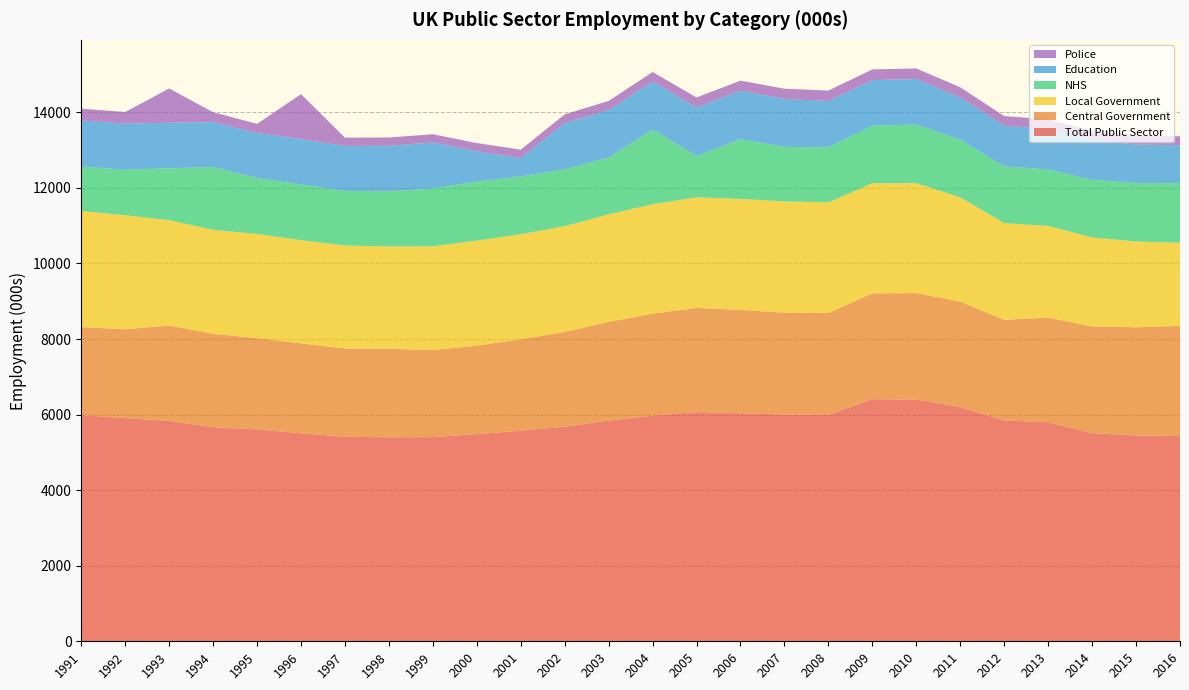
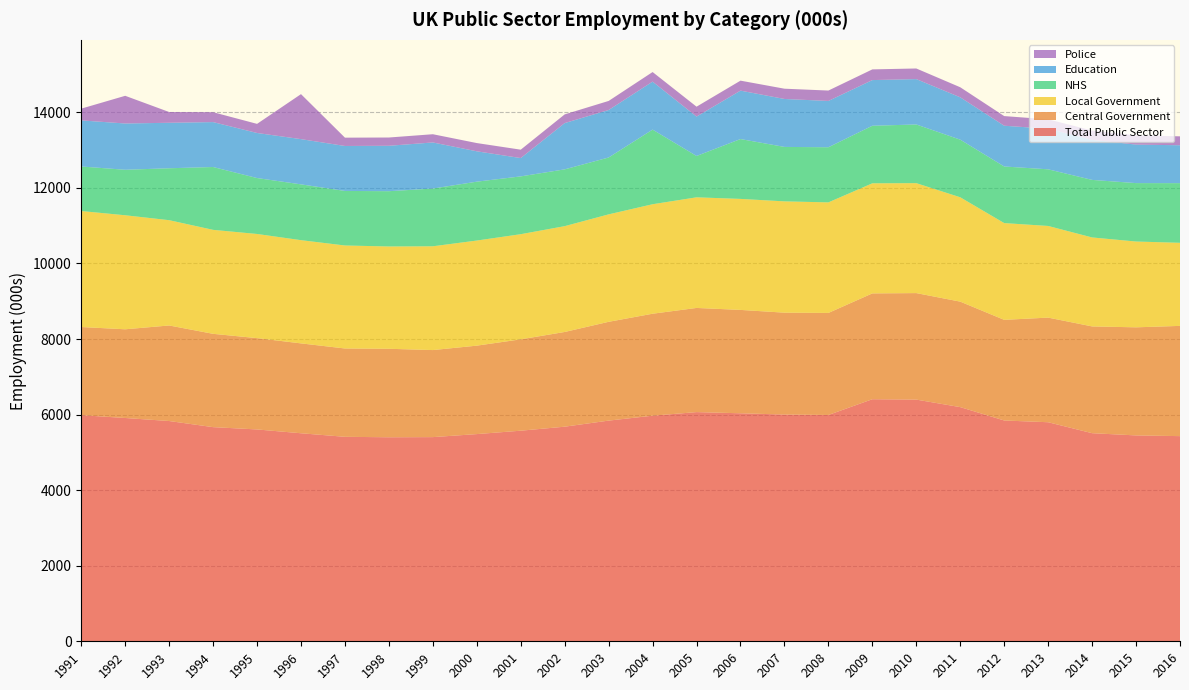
  {
    "Local Government": {
      "1991": 3100,
      "1992": 3000,
      "1993": 2800,
      "1994": 2800,
      "1995": 2800,
      "1996": 2700,
      "1997": 2700,
      "1998": 2700,
      "1999": 2700,
      "2000": 2800,
      "2001": 2800,
      "2002": 2800,
      "2003": 2800,
      "2004": 2900,
      "2005": 2900,
      "2006": 2900,
      "2007": 2900,
      "2008": 2900,
      "2009": 2900,
      "2010": 2900,
      "2011": 2800,
      "2012": 2600,
      "2013": 2400,
      "2014": 2400,
      "2015": 2300,
      "2016": 2200
    },
    "NHS": {
      "1991": 1200,
      "1992": 1200,
      "1993": 1400,
      "1994": 1700,
      "1995": 1500,
      "1996": 1500,
      "1997": 1400,
      "1998": 1500,
      "1999": 1500,
      "2000": 1600,
      "2001": 1500,
      "2002": 1500,
      "2003": 1500,
      "2004": 2000,
      "2005": 1100,
      "2006": 1600,
      "2007": 1400,
      "2008": 1500,
      "2009": 1500,
      "2010": 1600,
      "2011": 1500,
      "2012": 1500,
      "2013": 1500,
      "2014": 1500,
      "2015": 1500,
      "2016": 1600
    },
    "Education": {
      "1991": 1200,
      "1992": 1200,
      "1993": 1200,
      "1994": 1200,
      "1995": 1200,
      "1996": 1200,
      "1997": 1200,
      "1998": 1200,
      "1999": 1200,
      "2000": 800,
      "2001": 500,
      "2002": 1200,
      "2003": 1300,
      "2004": 1300,
-     "2005": 1300,
+     "2005": 1000,
      "2006": 1300,
      "2007": 1300,
      "2008": 1200,
      "2009": 1200,
      "2010": 1200,
      "2011": 1100,
      "2012": 1100,
      "2015": 1000,
      "2016": 1000
    },
    "Police": {
      "1991": 300,
-     "1992": 300,
-     "1993": 900,
+     "1992": 700,
+     "1993": 300,
      "1994": 300,
      "1995": 200,
      "1996": 1200,
      "1997": 200,
      "1998": 200,
      "1999": 200,
      "2000": 200,
      "2001": 200,
      "2002": 200,
      "2003": 200,
      "2004": 300,
      "2005": 300,
      "2006": 300,
      "2007": 300,
      "2008": 300,
      "2009": 300,
      "2010": 300,
      "2011": 300,
      "2012": 300,
      "2016": 200
    }
  }
